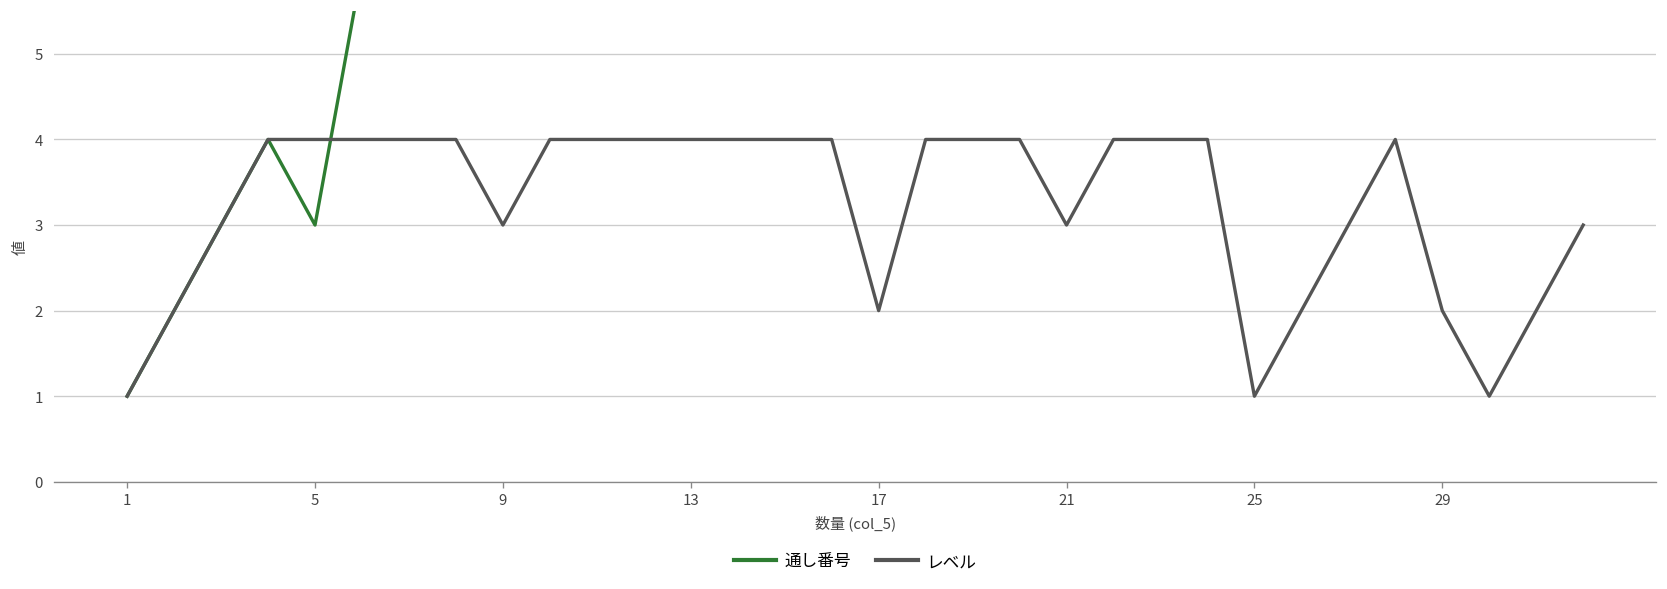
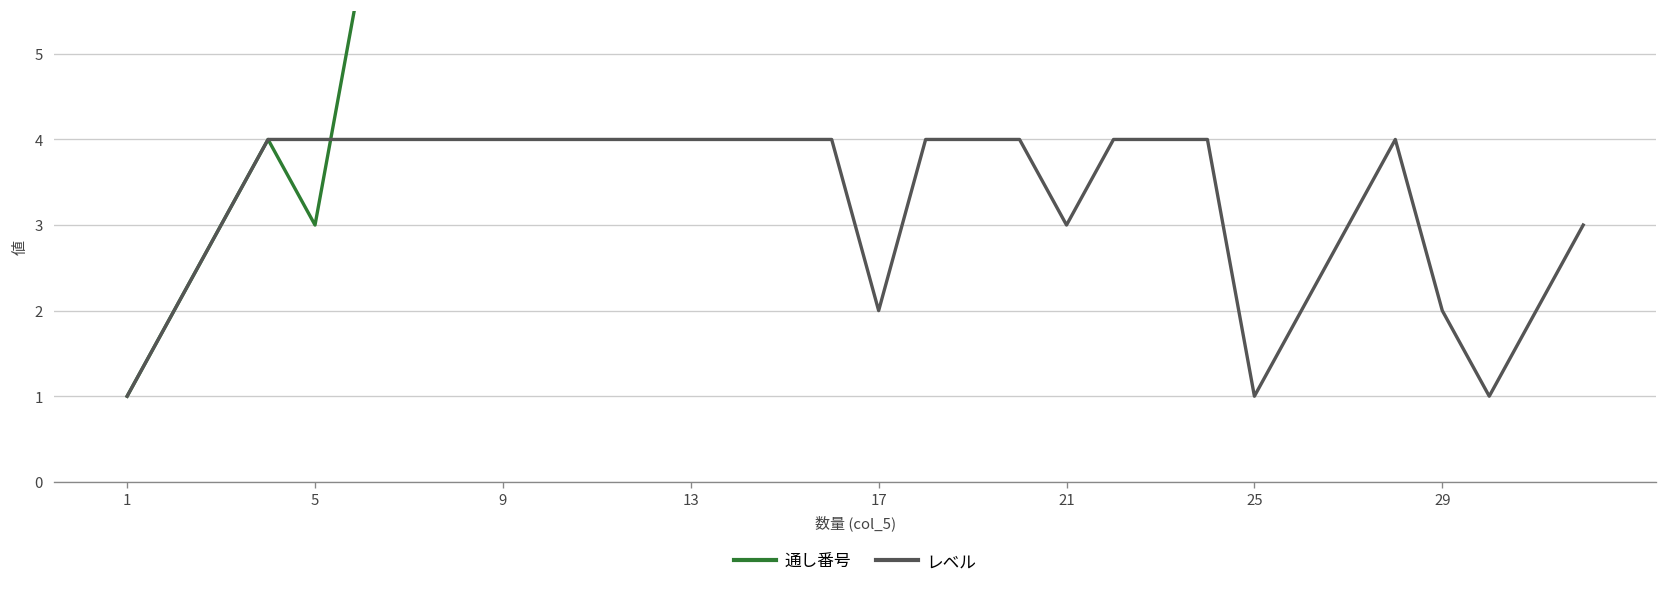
  {
    "通し番号": {
      "5": 3
    },
    "レベル": {
      "5": 4,
-     "9": 3,
+     "9": 4,
      "13": 4,
      "17": 2,
      "21": 3,
      "25": 1,
      "29": 2
    }
  }
